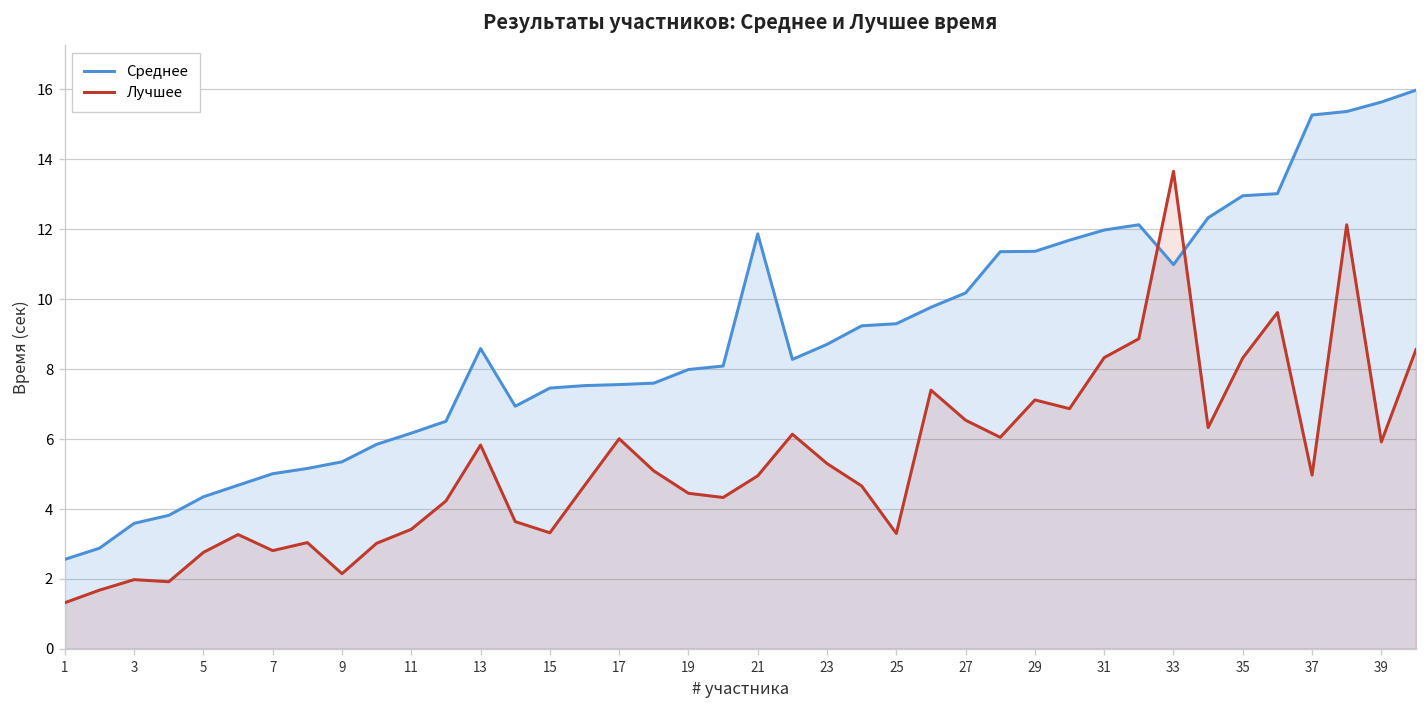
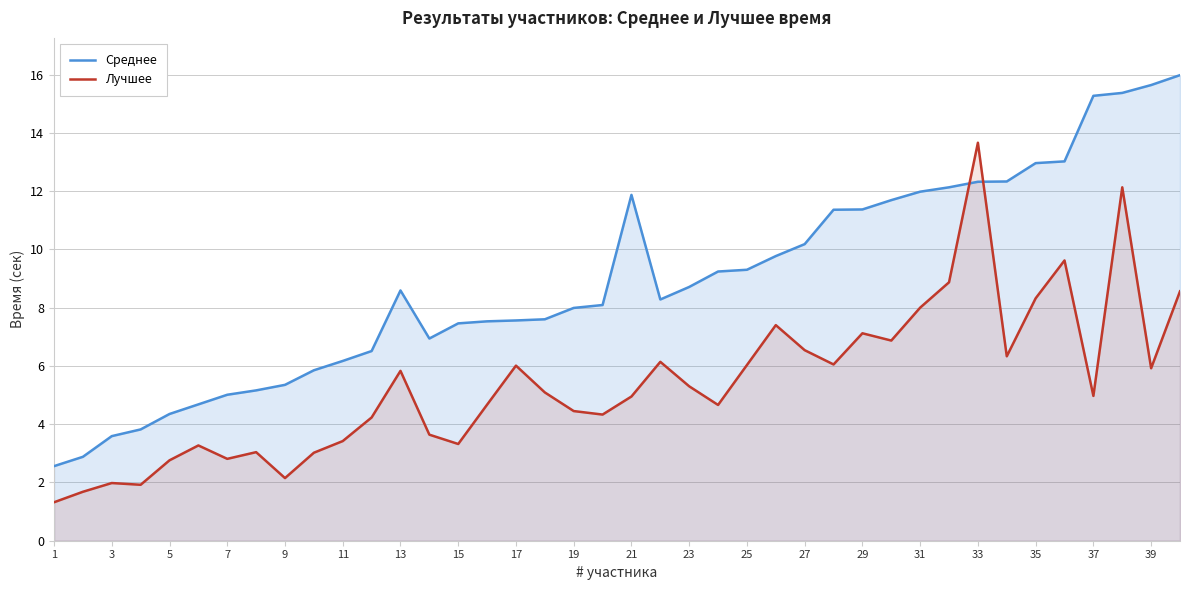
  {
    "Среднее": {
      "1": 2.6,
      "3": 3.6,
      "5": 4.4,
      "7": 5.0,
      "9": 5.4,
      "11": 6.2,
      "13": 8.6,
      "15": 7.5,
      "17": 7.6,
      "19": 8.0,
      "21": 11.9,
      "23": 8.7,
      "25": 9.3,
      "27": 10.2,
      "29": 11.4,
      "31": 12.0,
-     "33": 11.0,
+     "33": 12.3,
      "35": 13.0,
      "37": 15.3,
      "39": 15.6
    },
    "Лучшее": {
      "1": 1.3,
      "3": 2.0,
      "5": 2.8,
      "7": 2.8,
      "9": 2.2,
      "11": 3.4,
      "13": 5.8,
      "15": 3.3,
      "17": 6.0,
      "19": 4.5,
      "21": 5.0,
      "23": 5.3,
-     "25": 3.3,
+     "25": 6.0,
      "27": 6.5,
      "29": 7.1,
-     "31": 8.3,
+     "31": 8.0,
      "33": 13.7,
      "35": 8.3,
      "37": 5.0,
      "39": 5.9
    }
  }
